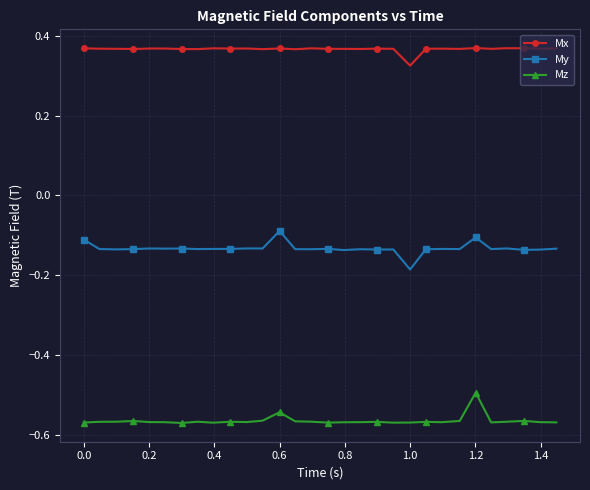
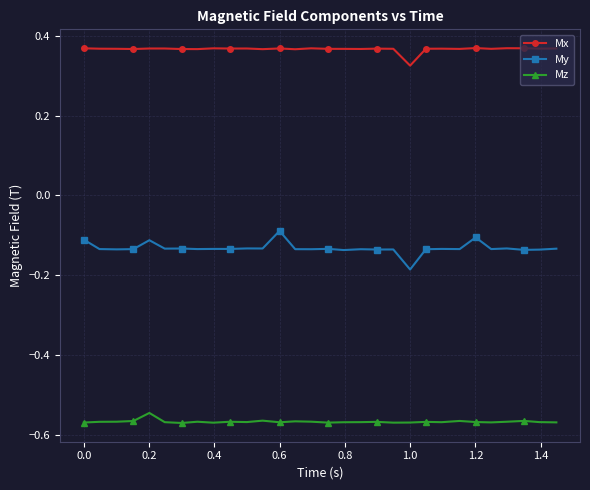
  {
    "Mx": {
      "0.0": 0.37,
      "0.2": 0.37,
      "0.6": 0.37,
      "1.0": 0.33,
      "1.2": 0.37
    },
    "My": {
      "0.0": -0.11,
-     "0.2": -0.13,
+     "0.2": -0.11,
      "0.6": -0.09,
      "1.0": -0.19,
      "1.2": -0.11
    },
    "Mz": {
      "0.0": -0.57,
-     "0.2": -0.57,
-     "0.6": -0.54,
+     "0.2": -0.55,
+     "0.6": -0.57,
      "1.0": -0.57,
-     "1.2": -0.49
+     "1.2": -0.57
    }
  }
